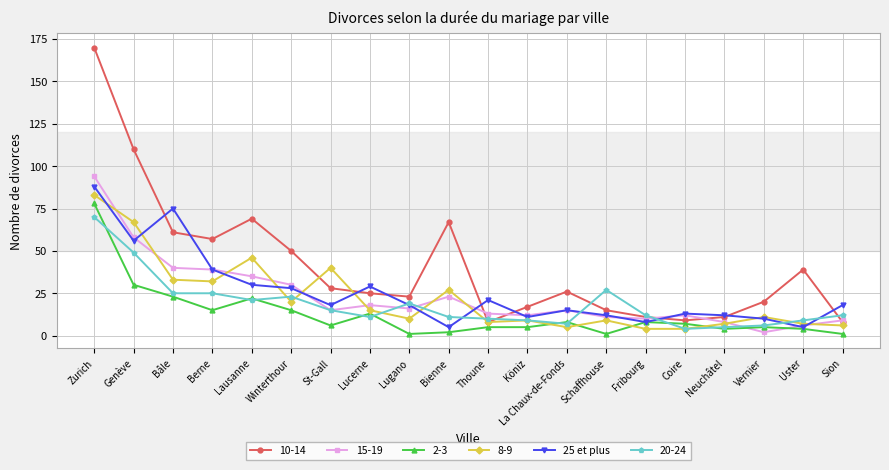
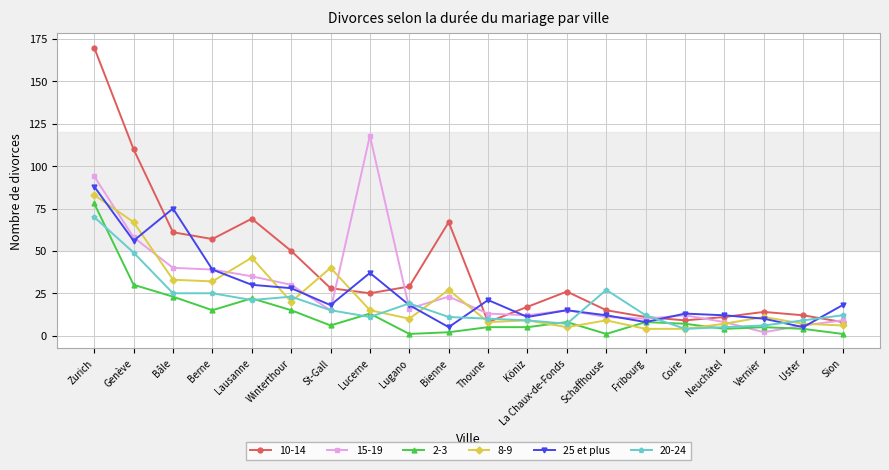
  {
    "10-14": {
      "Zurich": 170,
      "Genève": 110,
      "Bâle": 61,
      "Berne": 57,
      "Lausanne": 69,
      "Winterthour": 50,
      "St-Gall": 28,
      "Lucerne": 25,
-     "Lugano": 23,
+     "Lugano": 29,
      "Bienne": 67,
      "Köniz": 17,
      "La Chaux-de-Fonds": 26,
      "Schaffhouse": 15,
      "Coire": 9,
-     "Vernier": 20,
-     "Uster": 39
+     "Vernier": 14,
+     "Uster": 12
    },
    "15-19": {
      "Zurich": 94,
      "Genève": 58,
      "Bâle": 40,
      "Lausanne": 35,
      "Winterthour": 30,
-     "Lucerne": 18,
+     "Lucerne": 118,
      "Lugano": 16,
      "Bienne": 23,
      "Thoune": 13,
      "Vernier": 2
    },
    "2-3": {
      "Zurich": 78,
      "Genève": 30,
      "Bâle": 23,
      "Berne": 15,
      "Winterthour": 15,
      "St-Gall": 6,
      "Lucerne": 13,
      "Lugano": 1,
      "Bienne": 2,
      "Thoune": 5,
      "Köniz": 5,
      "Schaffhouse": 1,
      "Coire": 7,
      "Sion": 1
    },
    "8-9": {
      "Zurich": 83,
      "Genève": 67,
      "Bâle": 33,
      "Berne": 32,
      "Lausanne": 46,
      "Winterthour": 20,
      "St-Gall": 40,
      "Lucerne": 15,
      "Lugano": 10,
      "Bienne": 27,
      "La Chaux-de-Fonds": 5,
      "Schaffhouse": 9,
      "Fribourg": 4,
      "Sion": 6
    },
    "25 et plus": {
      "Zurich": 88,
      "Genève": 56,
      "Bâle": 75,
      "Lausanne": 30,
      "Winterthour": 28,
      "St-Gall": 18,
-     "Lucerne": 29,
+     "Lucerne": 37,
      "Bienne": 5,
      "Thoune": 21,
      "Sion": 18
    },
    "20-24": {
      "Zurich": 70,
      "Genève": 49,
      "Bâle": 25,
      "Berne": 25,
      "Winterthour": 23,
      "Lucerne": 11,
      "Bienne": 11,
      "Thoune": 10,
      "Schaffhouse": 27,
      "Uster": 9,
      "Sion": 12
    }
  }
